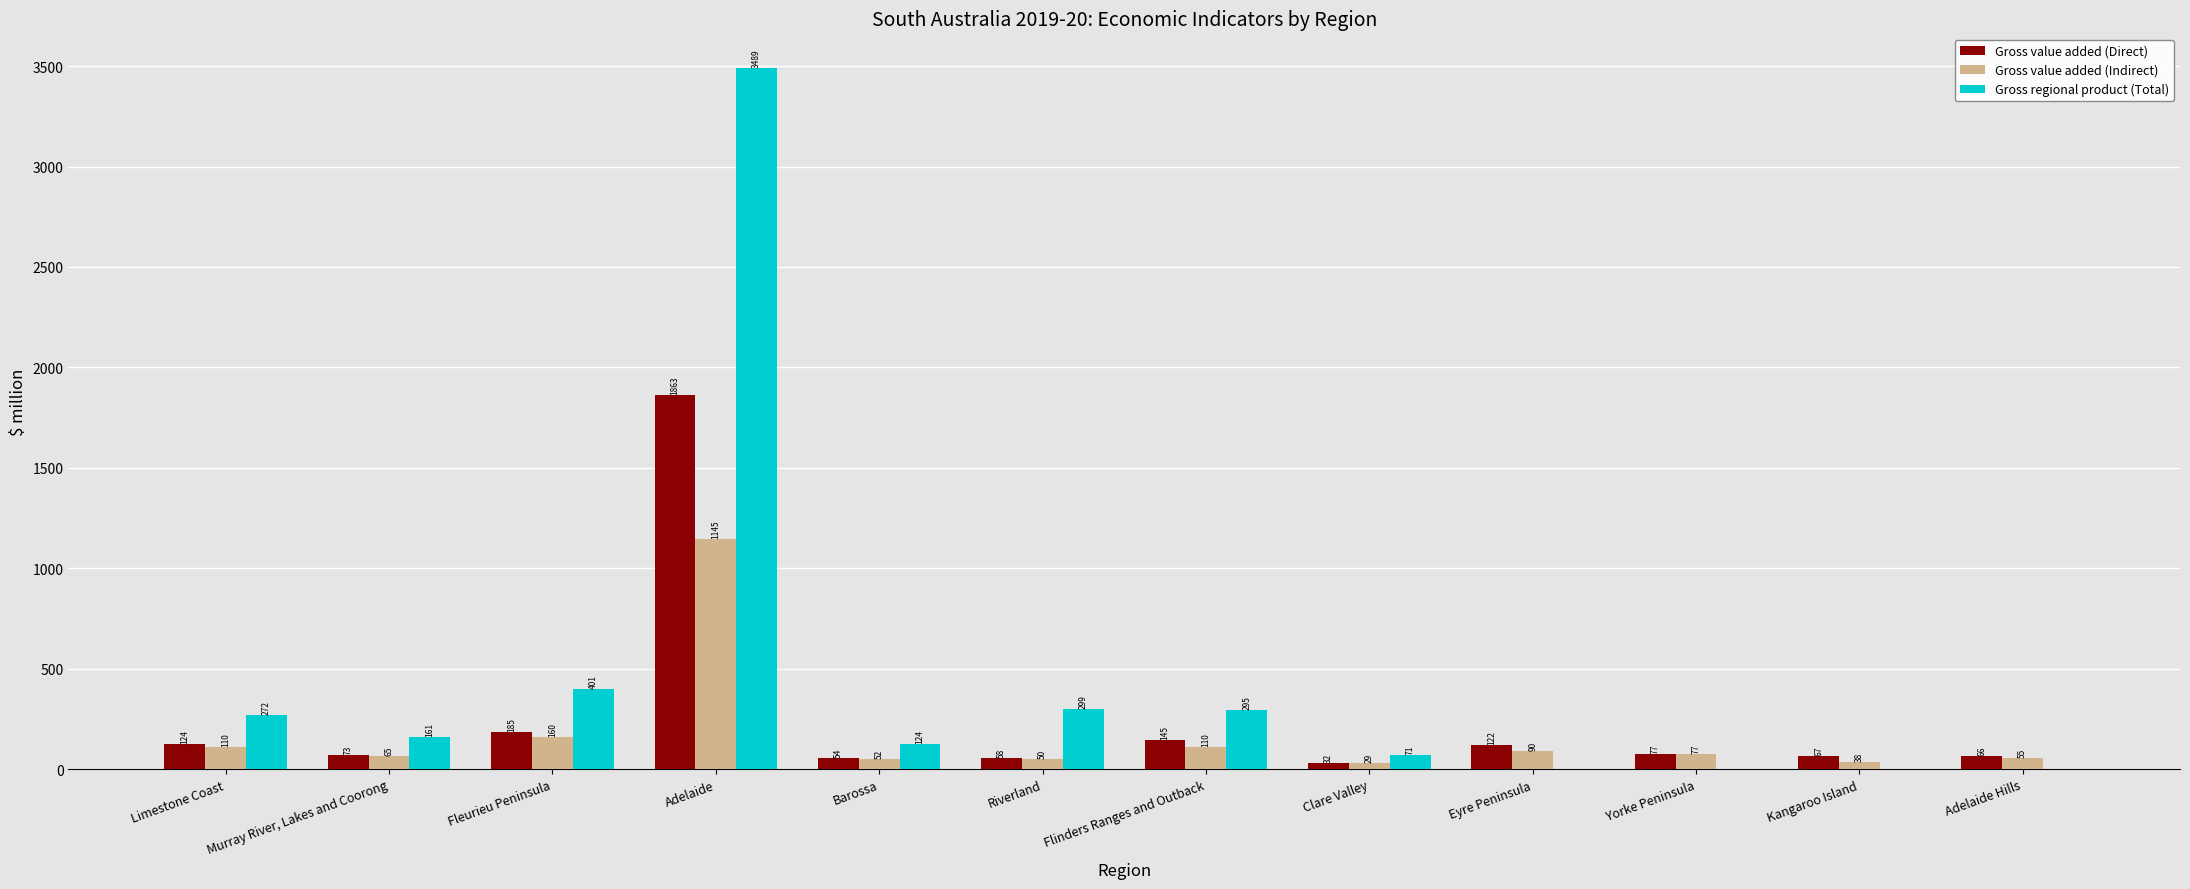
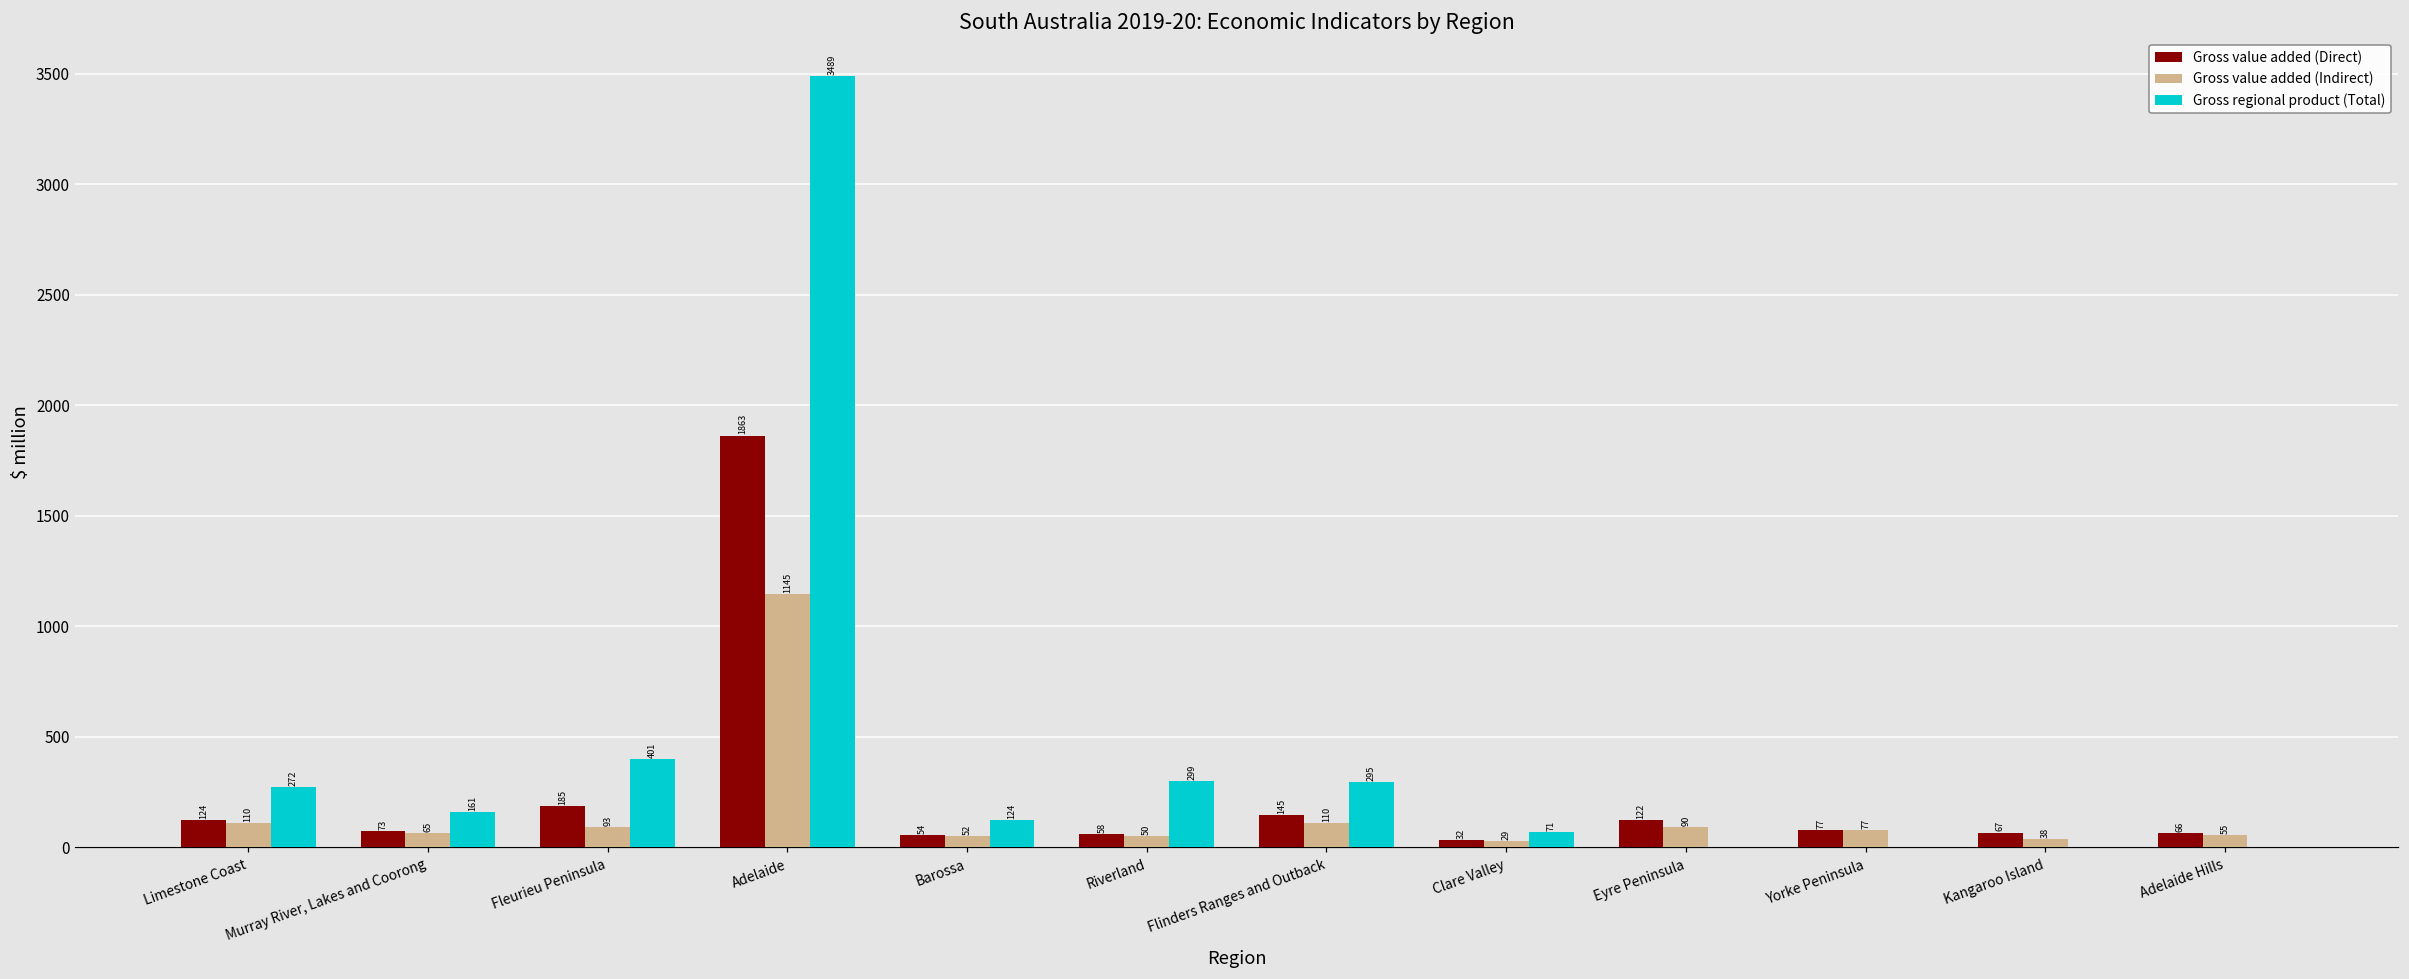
  {
    "Gross value added (Direct)": {
      "Limestone Coast": 124,
      "Murray River, Lakes and Coorong": 73,
      "Fleurieu Peninsula": 185,
      "Adelaide": 1863,
      "Barossa": 54,
      "Riverland": 58,
      "Flinders Ranges and Outback": 145,
      "Clare Valley": 32,
      "Eyre Peninsula": 122,
      "Yorke Peninsula": 77,
      "Kangaroo Island": 67,
      "Adelaide Hills": 66
    },
    "Gross value added (Indirect)": {
      "Limestone Coast": 110,
      "Murray River, Lakes and Coorong": 65,
-     "Fleurieu Peninsula": 160,
+     "Fleurieu Peninsula": 93,
      "Adelaide": 1145,
      "Barossa": 52,
      "Riverland": 50,
      "Flinders Ranges and Outback": 110,
      "Clare Valley": 29,
      "Eyre Peninsula": 90,
      "Yorke Peninsula": 77,
      "Kangaroo Island": 38,
      "Adelaide Hills": 55
    },
    "Gross regional product (Total)": {
      "Limestone Coast": 272,
      "Murray River, Lakes and Coorong": 161,
      "Fleurieu Peninsula": 401,
      "Adelaide": 3489,
      "Barossa": 124,
      "Riverland": 299,
      "Flinders Ranges and Outback": 295,
      "Clare Valley": 71
    }
  }
